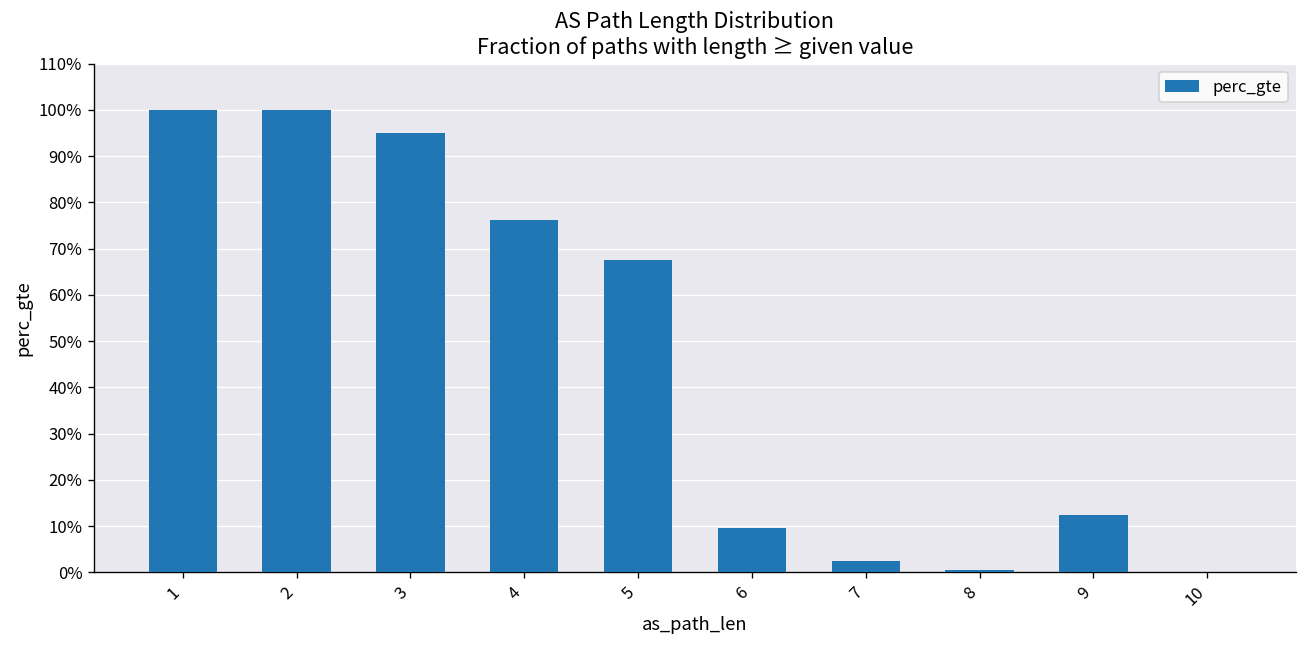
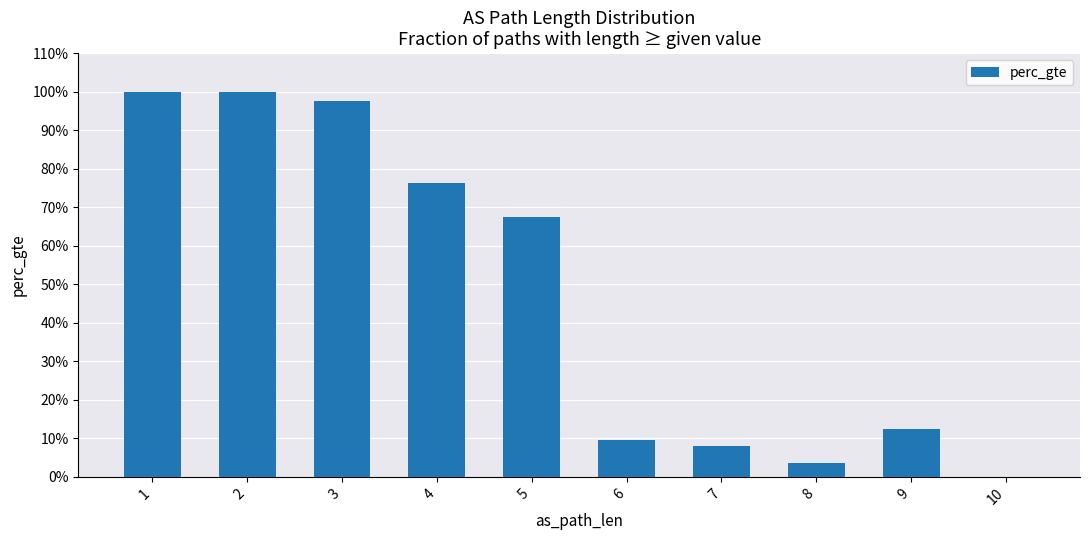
  {
    "1": "100%",
    "2": "100%",
-   "3": "95%",
+   "3": "98%",
    "4": "76%",
    "5": "68%",
    "6": "10%",
-   "7": "2%",
-   "8": "1%",
+   "7": "8%",
+   "8": "3%",
    "9": "12%",
    "10": "0%"
  }
